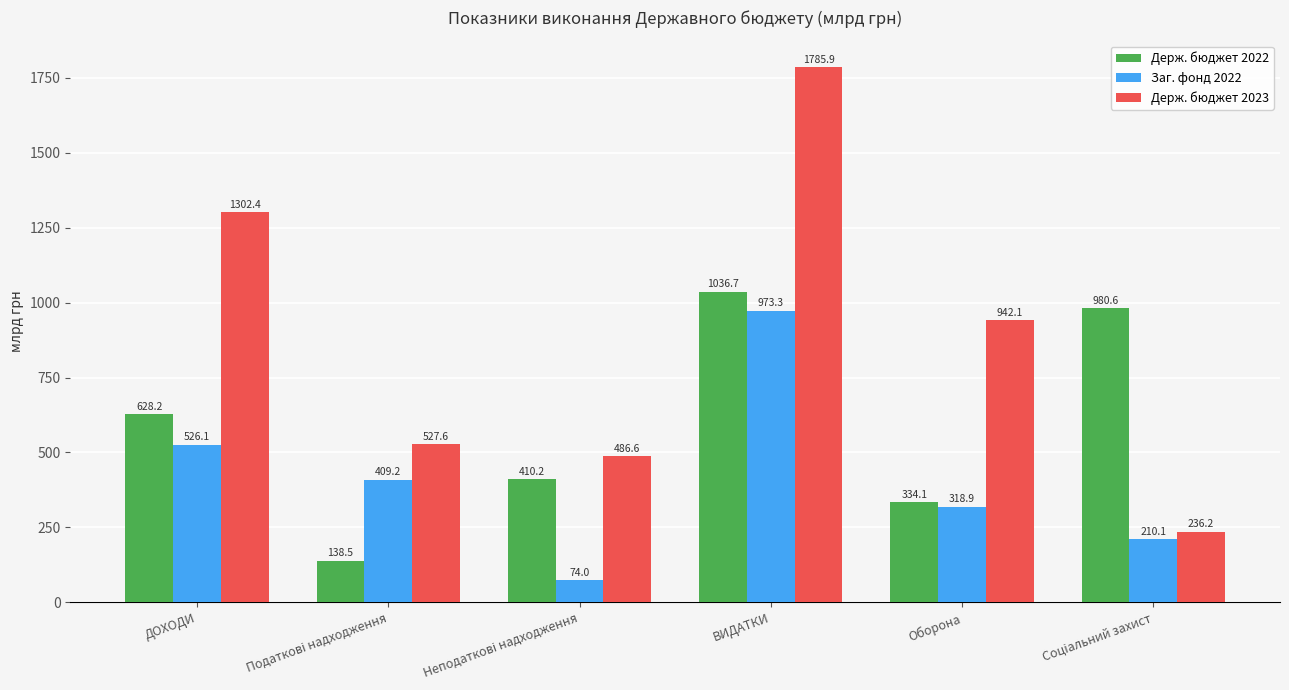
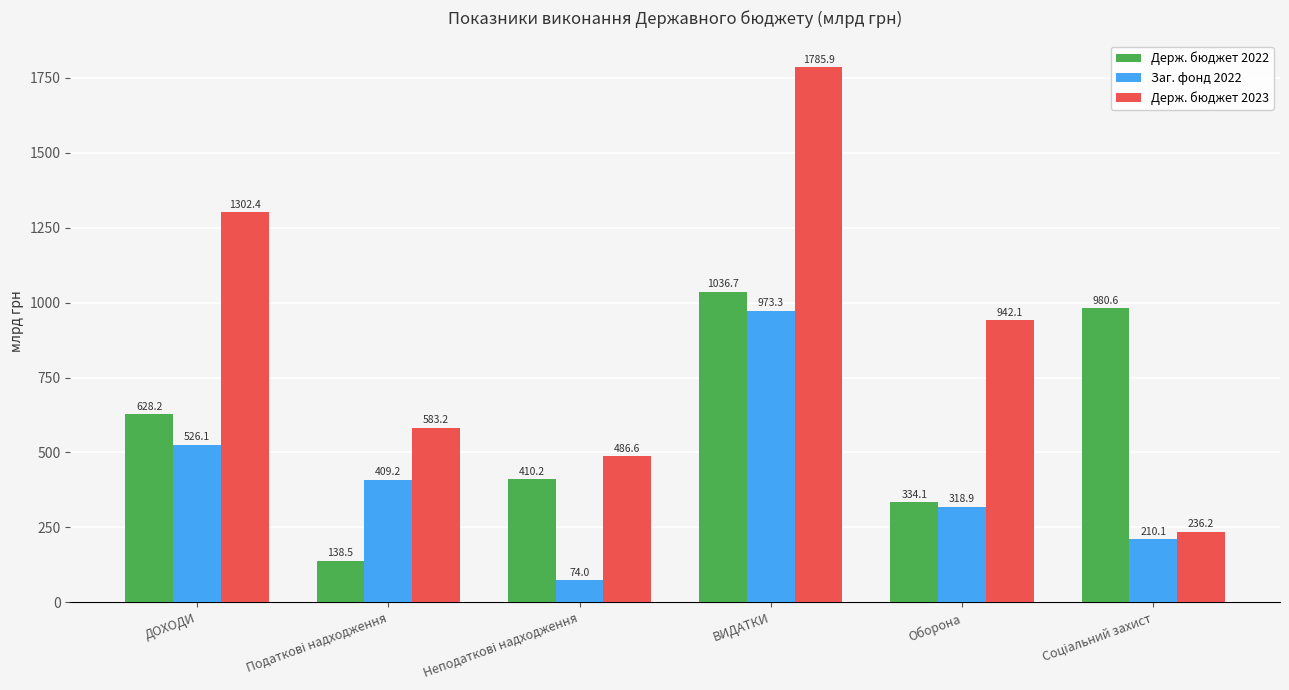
  {
    "Держ. бюджет 2022": {
      "ДОХОДИ": 628.2,
      "Податкові надходження": 138.5,
      "Неподаткові надходження": 410.2,
      "ВИДАТКИ": 1036.7,
      "Оборона": 334.1,
      "Соціальний захист": 980.6
    },
    "Заг. фонд 2022": {
      "ДОХОДИ": 526.1,
      "Податкові надходження": 409.2,
      "Неподаткові надходження": 74.0,
      "ВИДАТКИ": 973.3,
      "Оборона": 318.9,
      "Соціальний захист": 210.1
    },
    "Держ. бюджет 2023": {
      "ДОХОДИ": 1302.4,
-     "Податкові надходження": 527.6,
+     "Податкові надходження": 583.2,
      "Неподаткові надходження": 486.6,
      "ВИДАТКИ": 1785.9,
      "Оборона": 942.1,
      "Соціальний захист": 236.2
    }
  }
